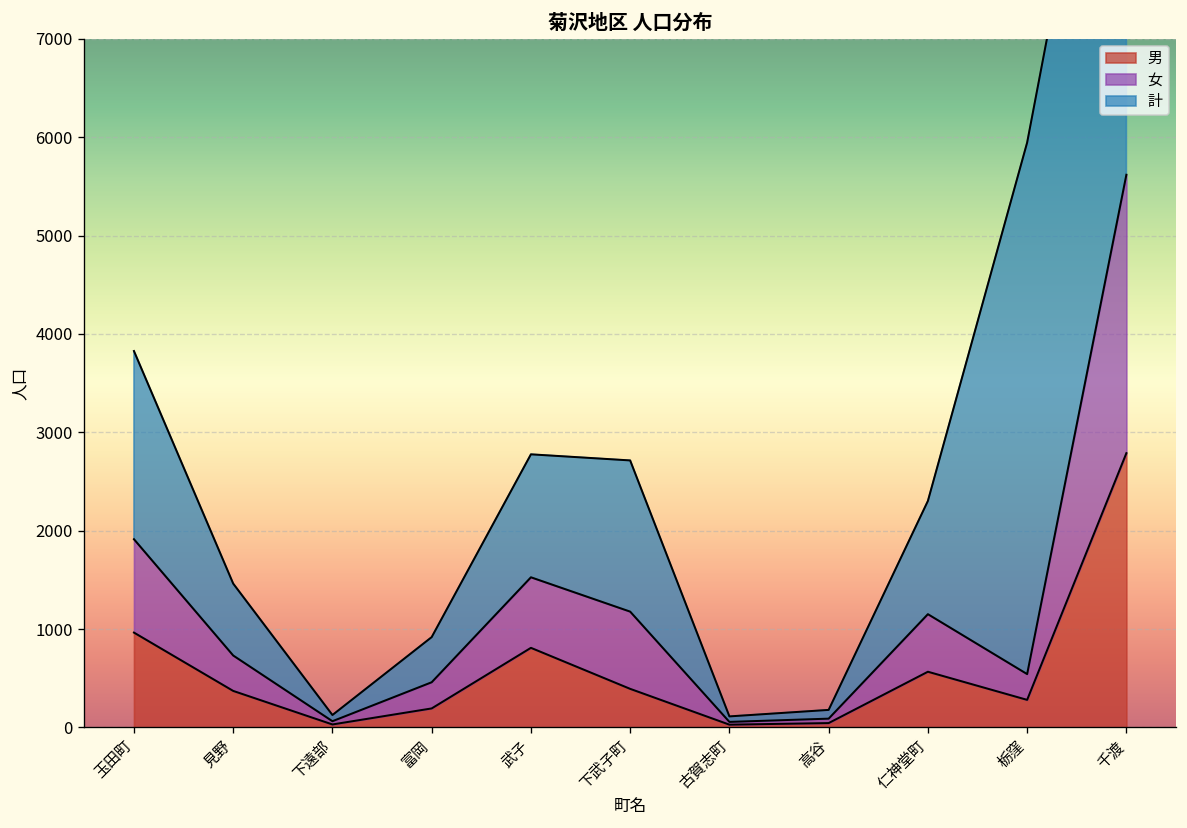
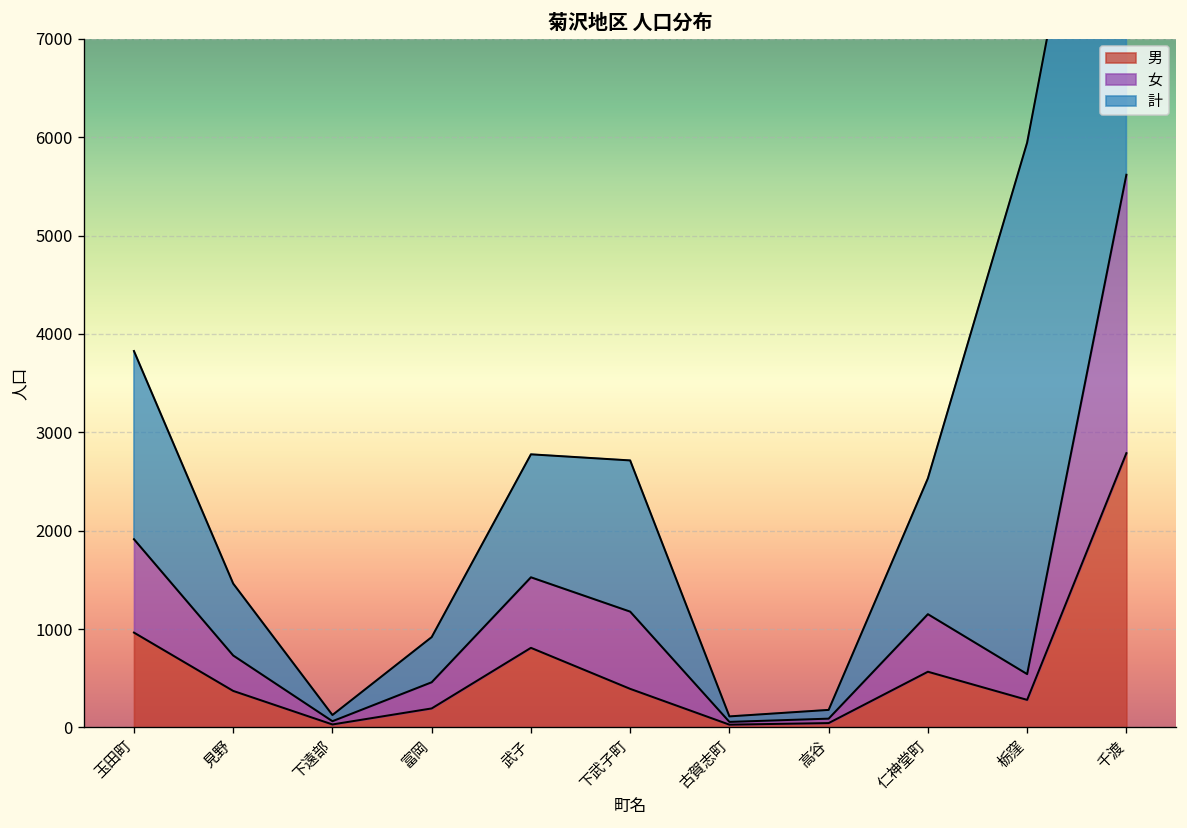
  {
    "男": {
      "玉田町": 1000,
      "見野": 400,
      "下遠部": 0,
      "富岡": 200,
      "武子": 800,
      "下武子町": 400,
      "高谷": 0,
      "仁神堂町": 600,
      "栃窪": 300,
      "千渡": 2800
    },
    "女": {
      "玉田町": 900,
      "見野": 400,
      "下遠部": 0,
      "富岡": 300,
      "武子": 700,
      "下武子町": 800,
      "高谷": 0,
      "仁神堂町": 600,
      "栃窪": 300,
      "千渡": 2800
    },
    "計": {
      "玉田町": 1900,
      "見野": 700,
      "下遠部": 100,
      "富岡": 500,
      "武子": 1300,
      "下武子町": 1500,
      "古賀志町": 100,
      "高谷": 100,
-     "仁神堂町": 1200,
+     "仁神堂町": 1400,
      "栃窪": 5400
    }
  }
